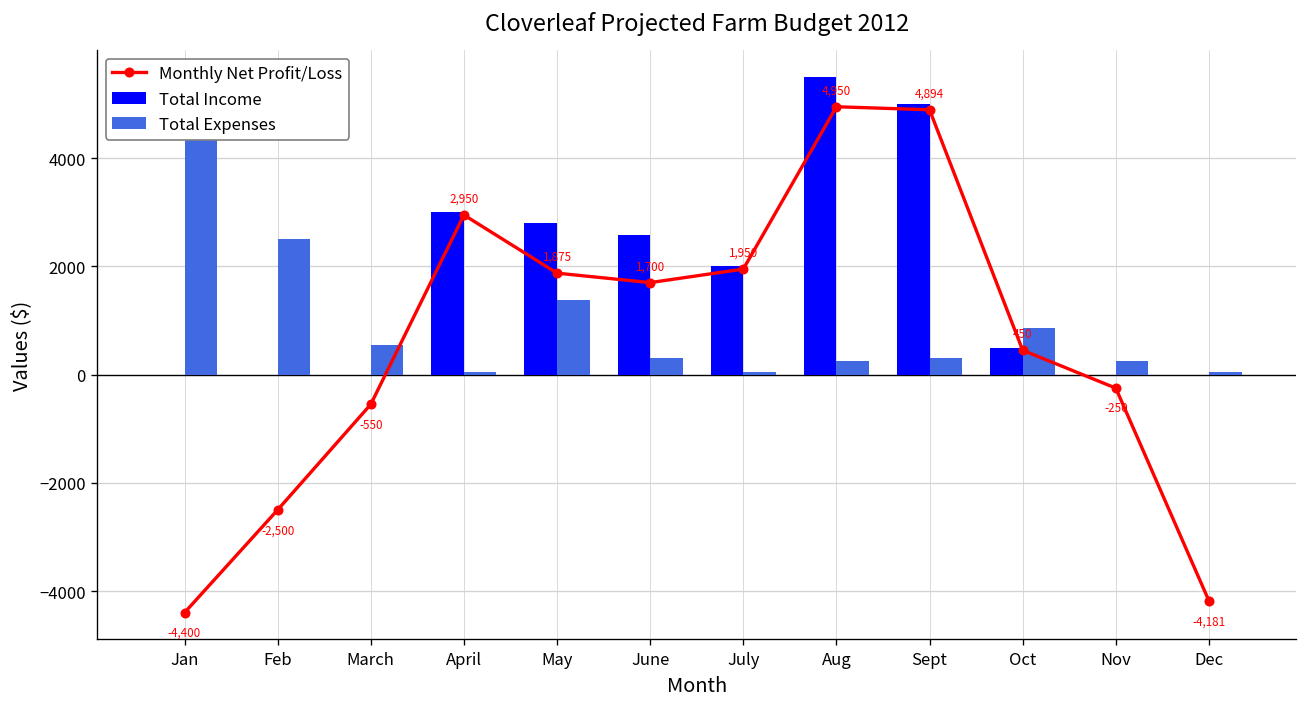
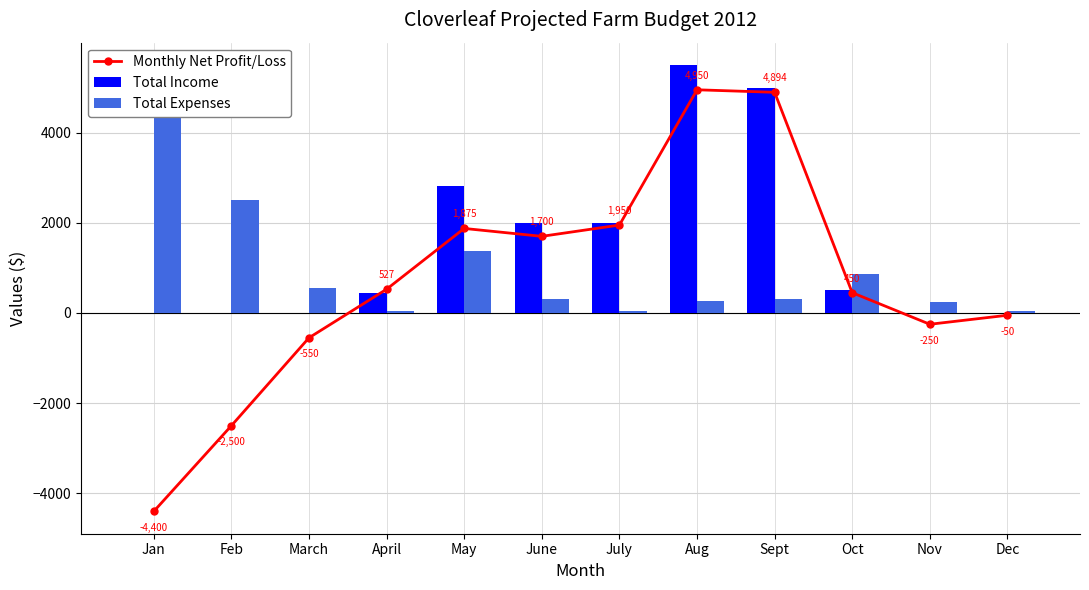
  {
    "Total Income": {
      "Jan": "0",
      "Feb": "0",
      "March": "0",
-     "April": "3000",
-     "June": "2600",
+     "April": "500",
+     "June": "2000",
      "Oct": "500",
      "Nov": "0",
      "Dec": "0"
    },
    "Monthly Net Profit/Loss": {
      "Jan": "-4,400",
      "Feb": "-2,500",
      "March": "-550",
-     "April": "2,950",
+     "April": "527",
      "May": "1,875",
      "June": "1,700",
      "July": "1,950",
      "Aug": "4,950",
      "Sept": "4,894",
      "Oct": "450",
      "Nov": "-250",
-     "Dec": "-4,181"
+     "Dec": "-50"
    },
    "Total Expenses": {
      "Feb": "2500",
      "March": "600",
      "May": "1400",
      "June": "300",
      "Aug": "300",
      "Sept": "300",
      "Nov": "300"
    }
  }
